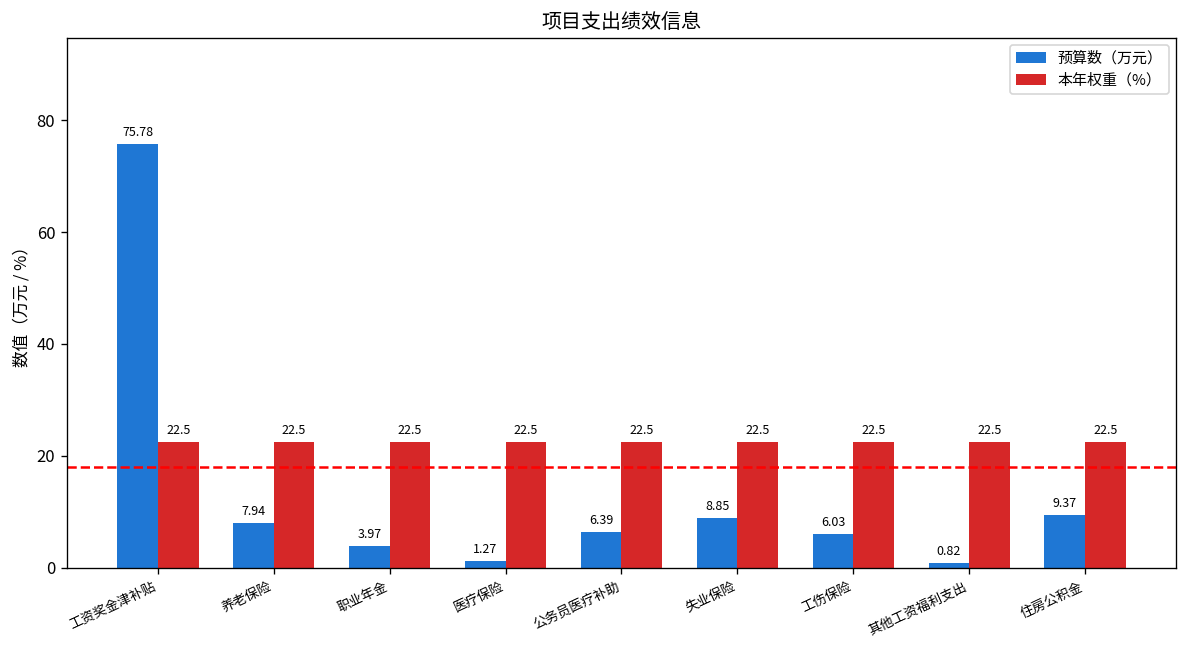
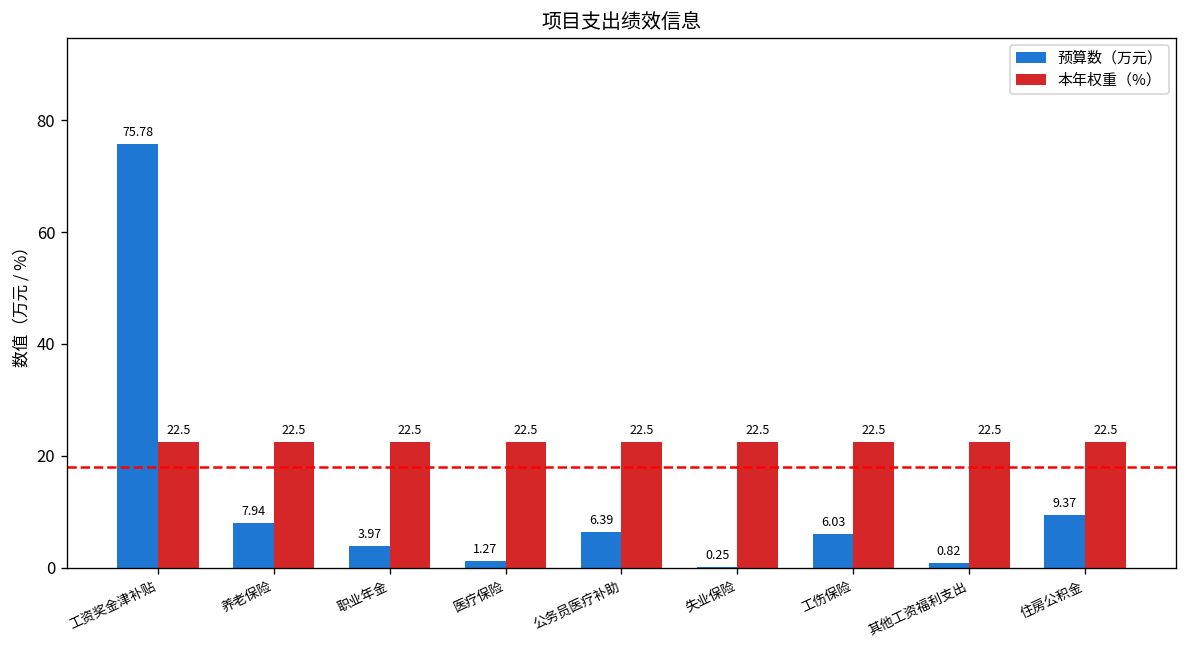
  {
    "预算数（万元）": {
      "工资奖金津补贴": 75.78,
      "养老保险": 7.94,
      "职业年金": 3.97,
      "医疗保险": 1.27,
      "公务员医疗补助": 6.39,
-     "失业保险": 8.85,
+     "失业保险": 0.25,
      "工伤保险": 6.03,
      "其他工资福利支出": 0.82,
      "住房公积金": 9.37
    },
    "本年权重（%）": {
      "工资奖金津补贴": 22.5,
      "养老保险": 22.5,
      "职业年金": 22.5,
      "医疗保险": 22.5,
      "公务员医疗补助": 22.5,
      "失业保险": 22.5,
      "工伤保险": 22.5,
      "其他工资福利支出": 22.5,
      "住房公积金": 22.5
    }
  }
